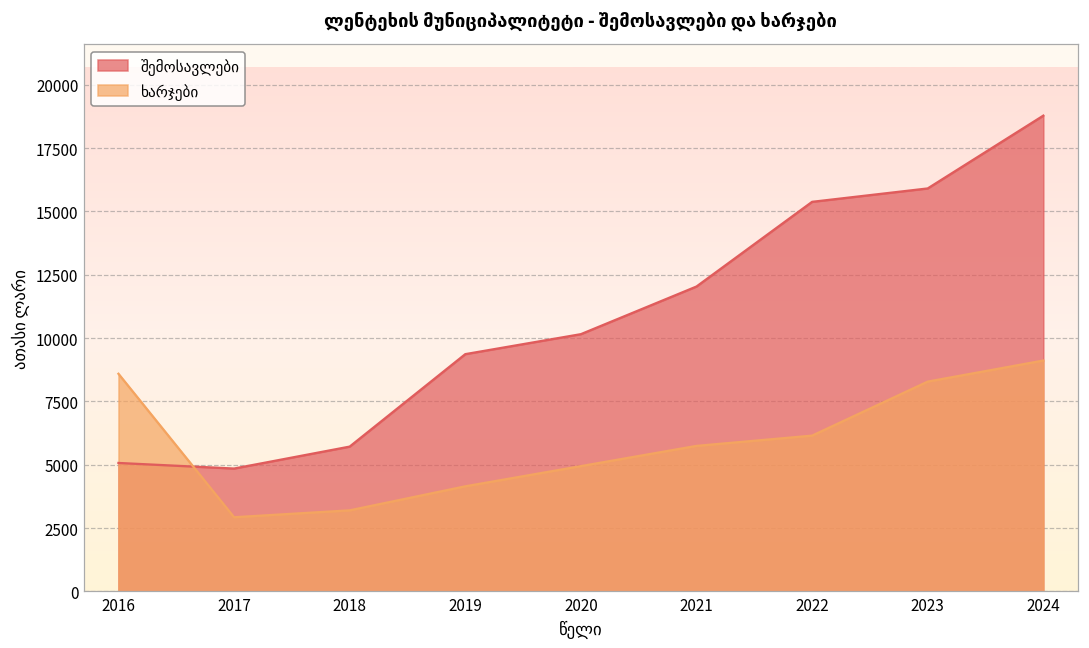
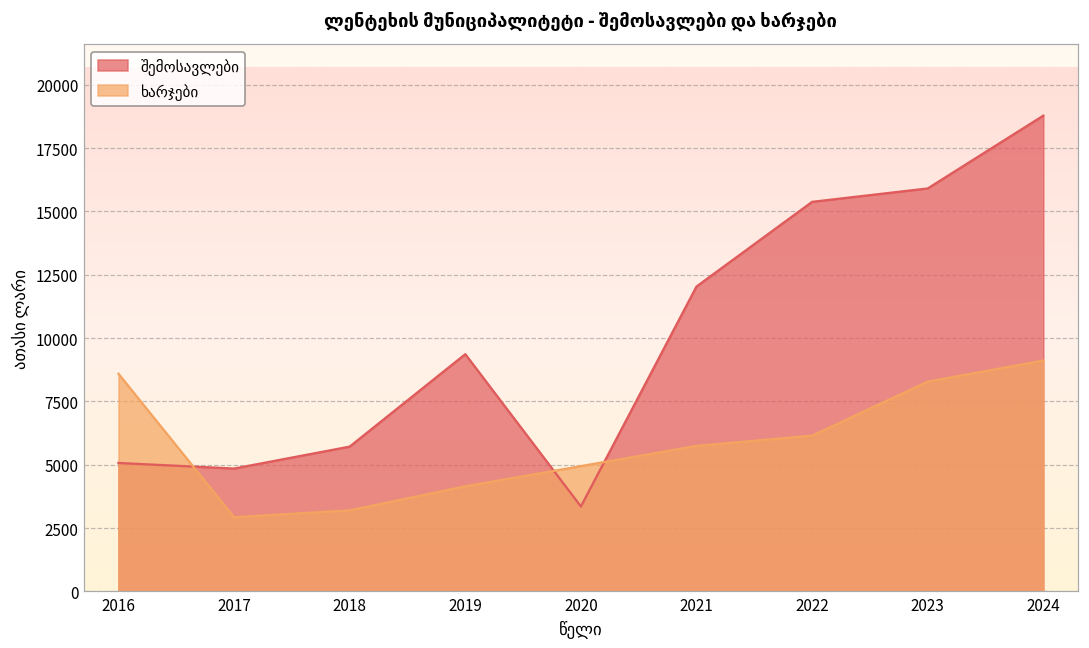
  {
    "შემოსავლები": {
      "2016": 5100,
      "2017": 4900,
      "2018": 5700,
      "2019": 9400,
-     "2020": 10200,
+     "2020": 3400,
      "2021": 12000,
      "2022": 15400,
      "2023": 15900,
      "2024": 18800
    },
    "ხარჯები": {
      "2016": 8600,
      "2017": 2900,
      "2018": 3200,
      "2019": 4100,
      "2020": 4900,
      "2021": 5700,
      "2022": 6100,
      "2023": 8300,
      "2024": 9100
    }
  }
